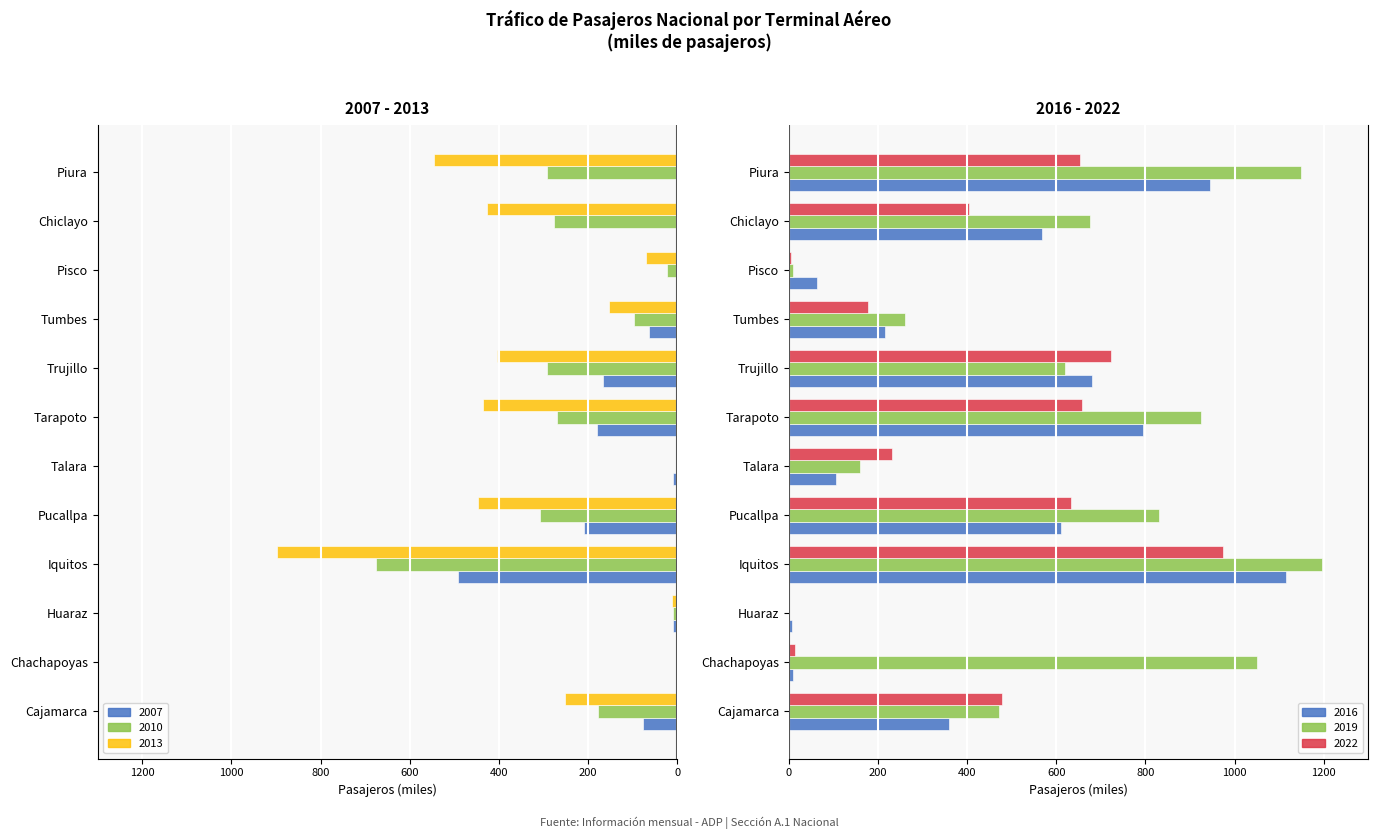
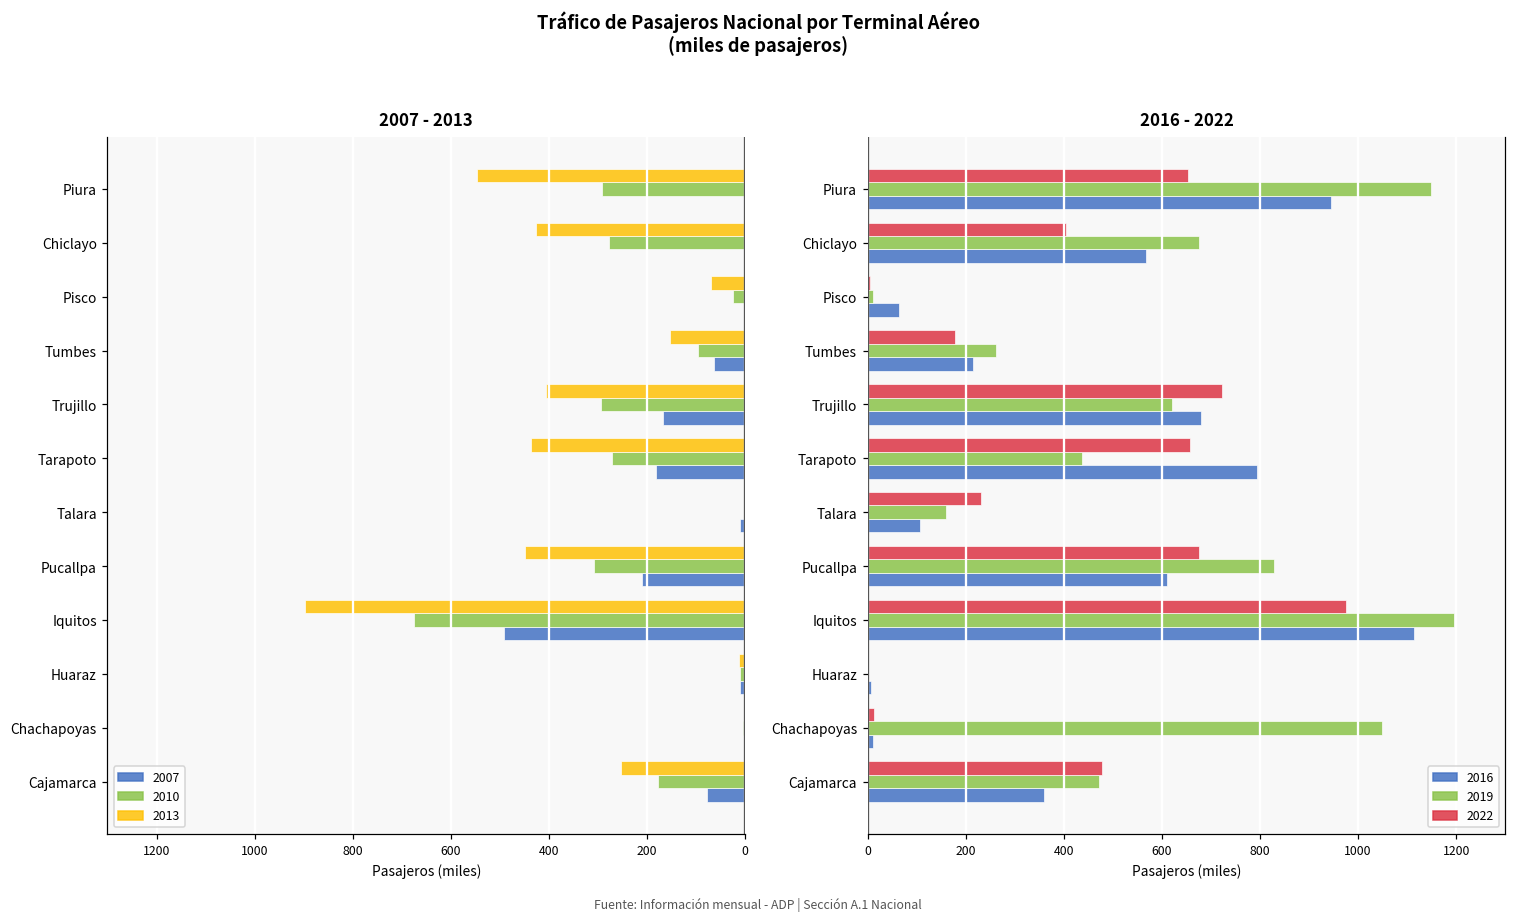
  {
    "2016 - 2022": {
      "2016": {
        "Piura": 950,
        "Chiclayo": 570,
        "Pisco": 60,
        "Tumbes": 220,
        "Trujillo": 680,
        "Tarapoto": 790,
        "Talara": 110,
        "Pucallpa": 610,
        "Iquitos": 1110,
        "Huaraz": 10,
        "Chachapoyas": 10,
        "Cajamarca": 360
      },
      "2019": {
        "Piura": 1150,
        "Chiclayo": 680,
        "Pisco": 10,
        "Tumbes": 260,
        "Trujillo": 620,
-       "Tarapoto": 920,
+       "Tarapoto": 440,
        "Talara": 160,
        "Pucallpa": 830,
        "Iquitos": 1200,
        "Chachapoyas": 1050,
        "Cajamarca": 470
      },
      "2022": {
        "Piura": 650,
        "Chiclayo": 400,
        "Tumbes": 180,
        "Trujillo": 720,
        "Tarapoto": 660,
        "Talara": 230,
-       "Pucallpa": 630,
+       "Pucallpa": 680,
        "Iquitos": 980,
        "Chachapoyas": 10,
        "Cajamarca": 480
      }
    }
  }
